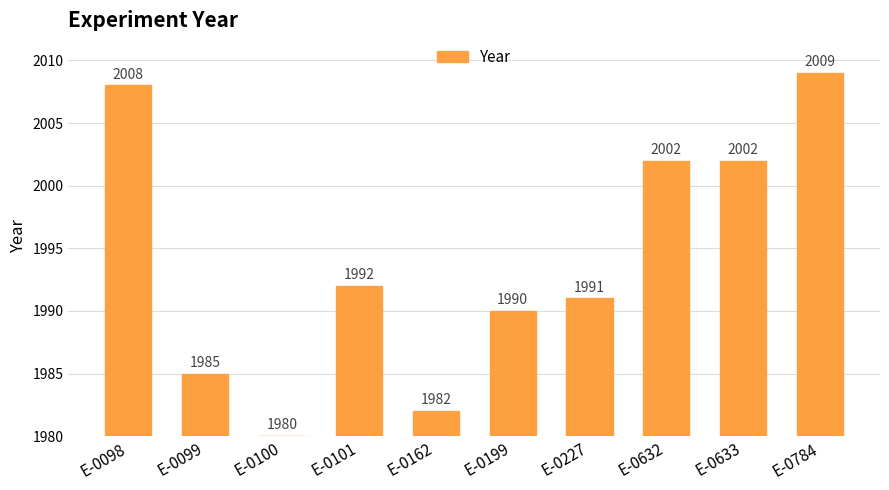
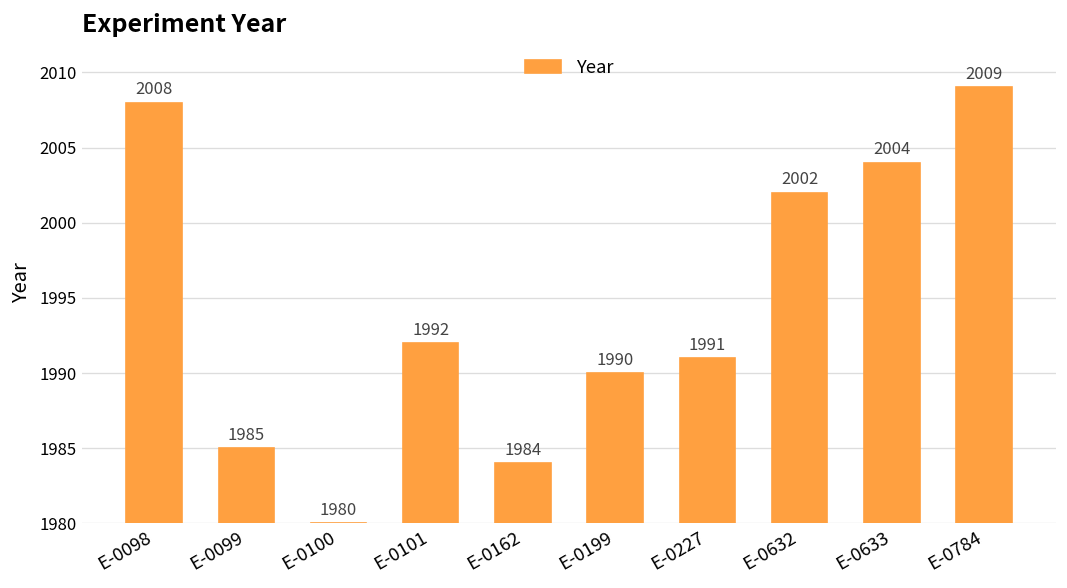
  {
    "E-0098": 2008,
    "E-0099": 1985,
    "E-0100": 1980,
    "E-0101": 1992,
-   "E-0162": 1982,
+   "E-0162": 1984,
    "E-0199": 1990,
    "E-0227": 1991,
    "E-0632": 2002,
-   "E-0633": 2002,
+   "E-0633": 2004,
    "E-0784": 2009
  }
